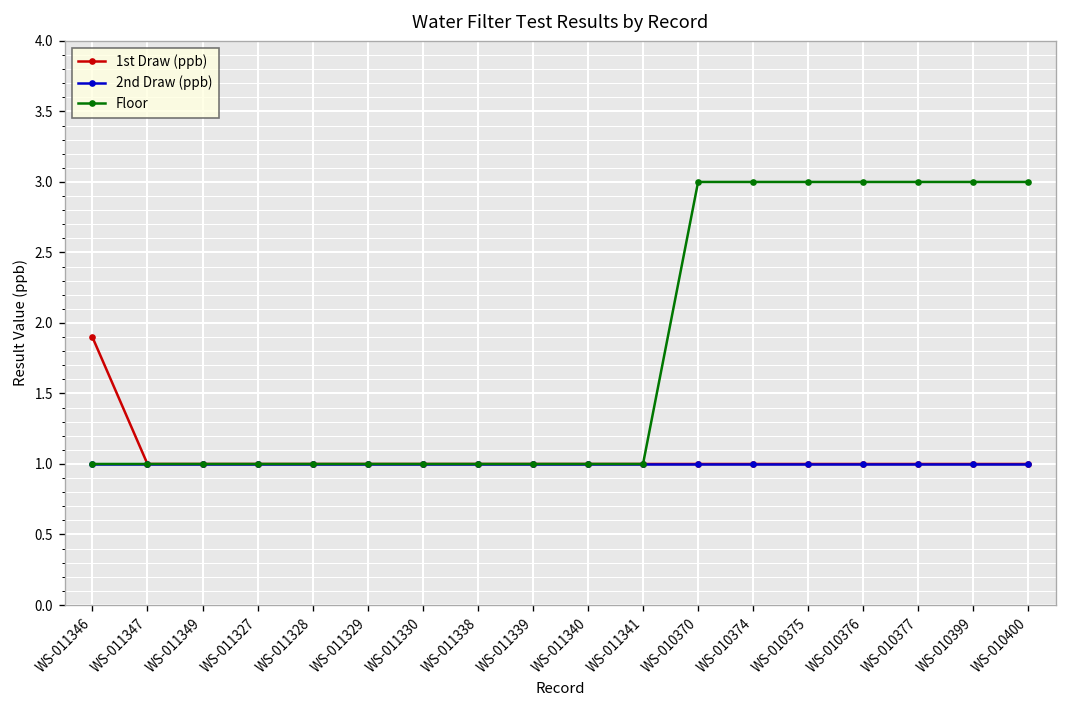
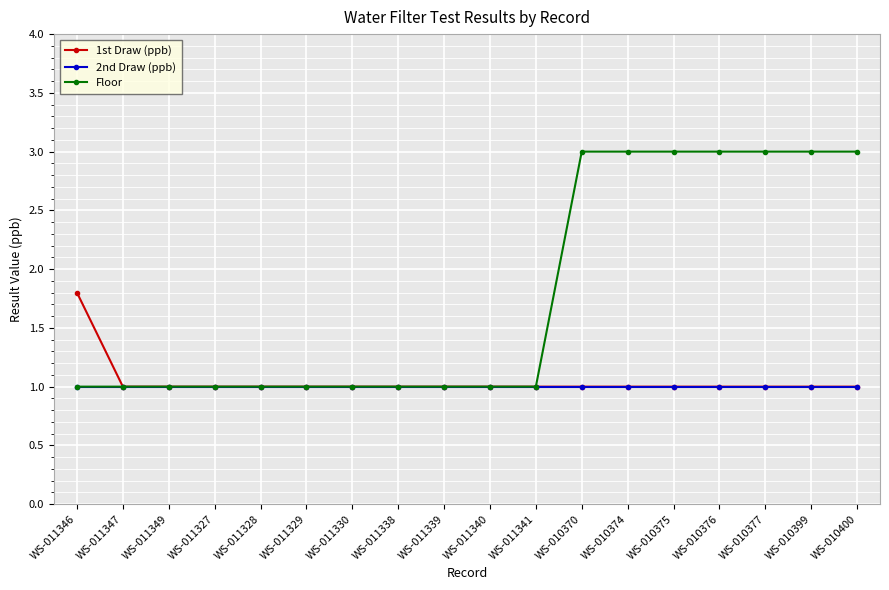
  {
    "1st Draw (ppb)": {
-     "WS-011346": 1.9
+     "WS-011346": 1.8
    },
    "Floor": {
      "WS-010370": 3.0,
      "WS-010374": 3.0,
      "WS-010375": 3.0,
      "WS-010376": 3.0,
      "WS-010377": 3.0,
      "WS-010399": 3.0,
      "WS-010400": 3.0
    }
  }
